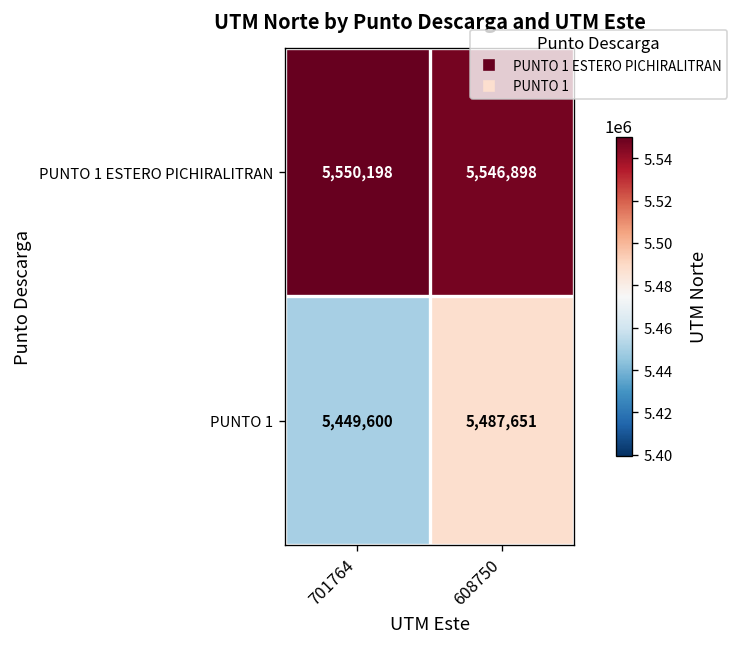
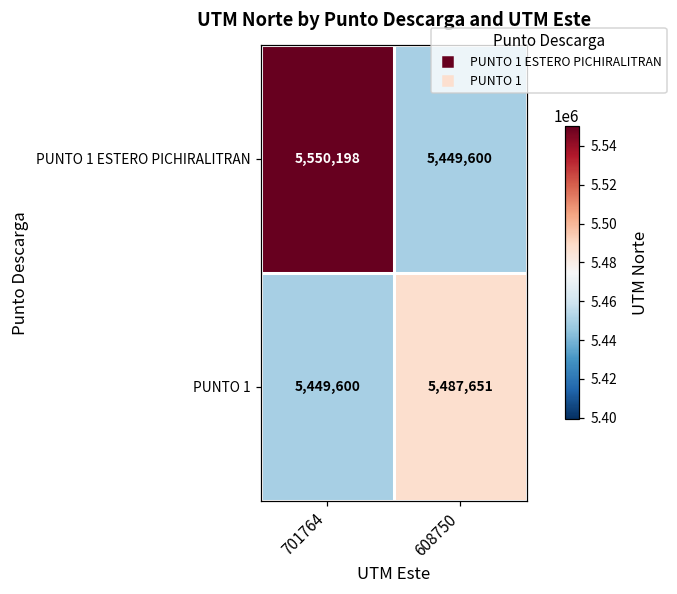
  {
    "PUNTO 1 ESTERO PICHIRALITRAN": {
      "701764": "5,550,198",
-     "608750": "5,546,898"
+     "608750": "5,449,600"
    },
    "PUNTO 1": {
      "701764": "5,449,600",
      "608750": "5,487,651"
    }
  }
